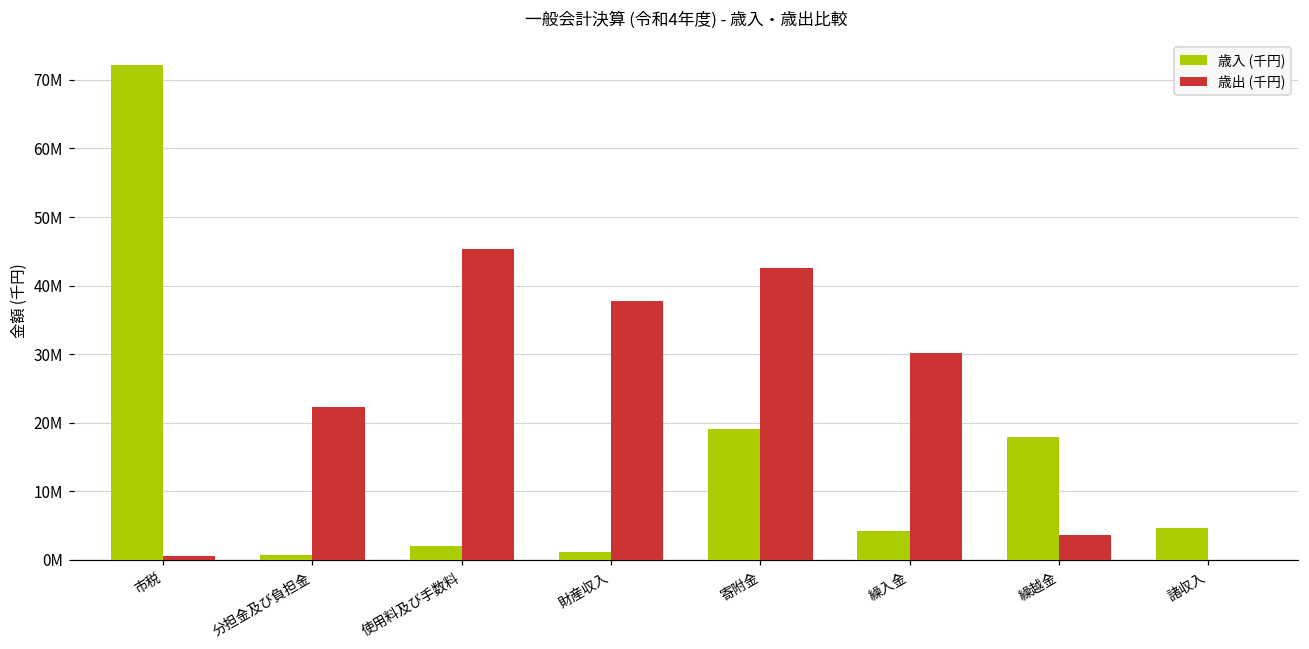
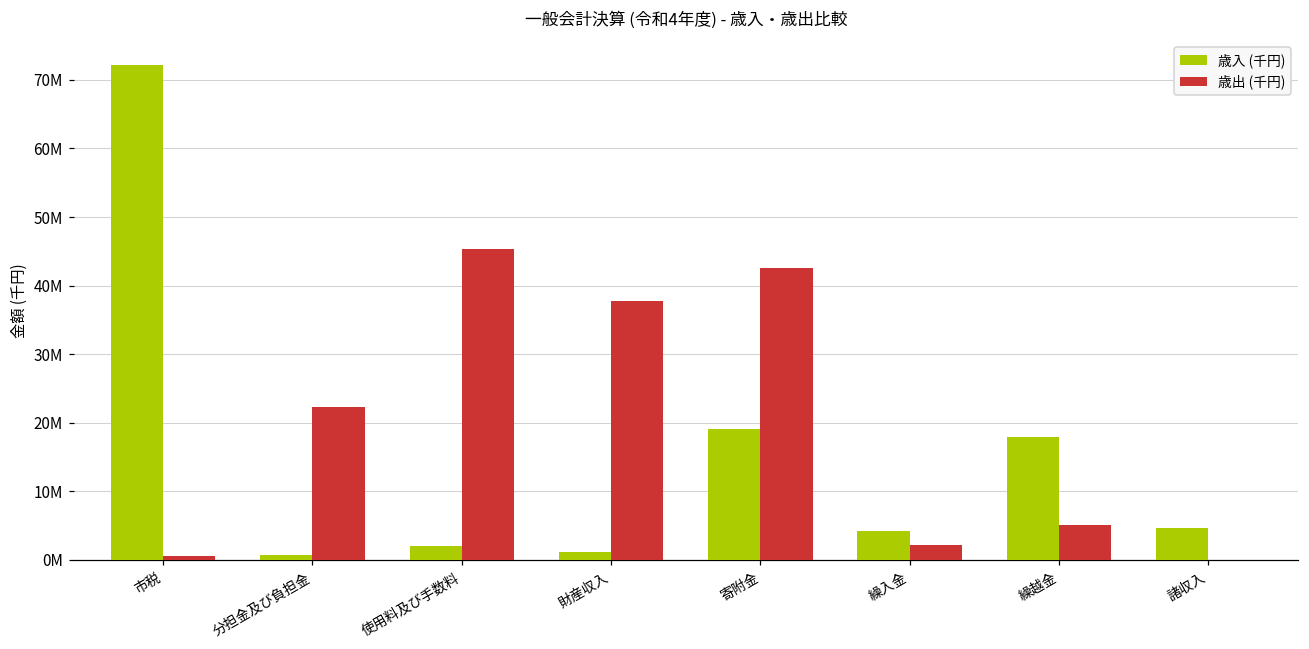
  {
    "歳入 (千円)": {
      "市税": 72000000,
      "分担金及び負担金": 1000000,
      "使用料及び手数料": 2000000,
      "財産収入": 1000000,
      "寄附金": 19000000,
      "繰入金": 4000000,
      "繰越金": 18000000,
      "諸収入": 5000000
    },
    "歳出 (千円)": {
      "市税": 1000000,
      "分担金及び負担金": 22000000,
      "使用料及び手数料": 45000000,
      "財産収入": 38000000,
      "寄附金": 43000000,
-     "繰入金": 30000000,
-     "繰越金": 4000000,
+     "繰入金": 2000000,
+     "繰越金": 5000000,
      "諸収入": 0
    }
  }
